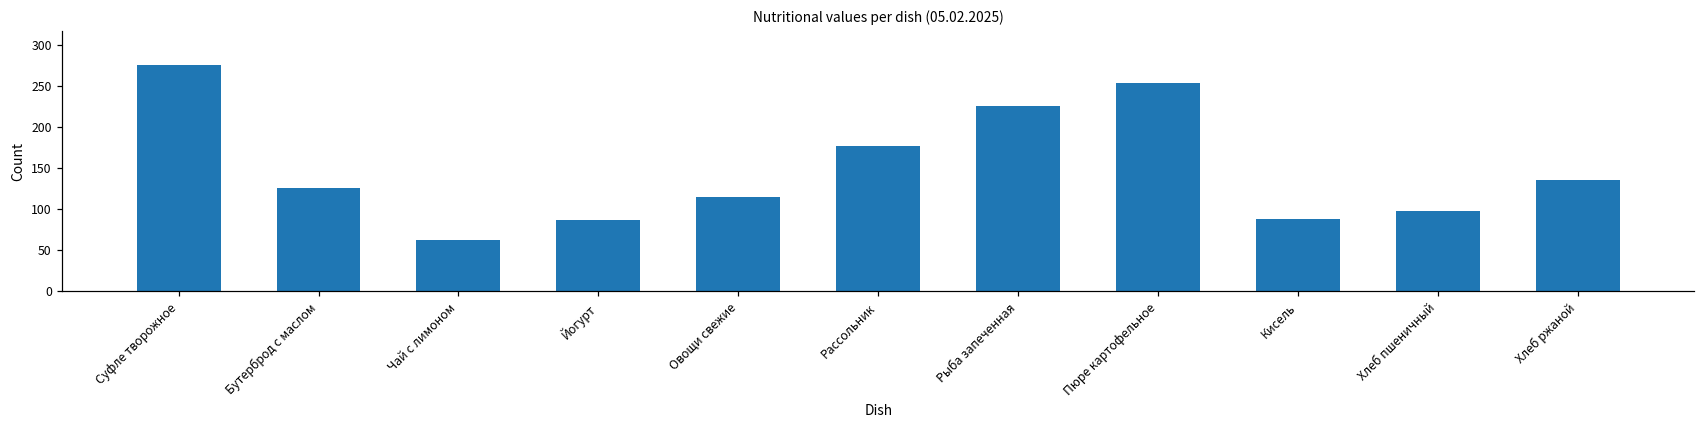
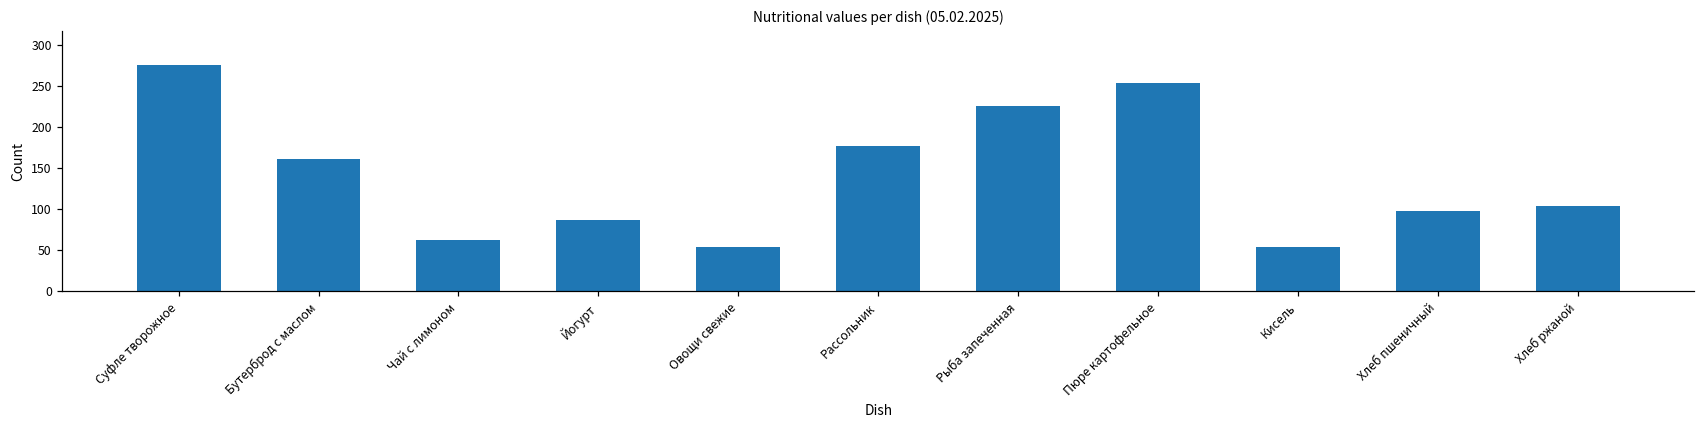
  {
    "Суфле творожное": 280,
-   "Бутерброд с маслом": 130,
+   "Бутерброд с маслом": 160,
    "Чай с лимоном": 60,
    "Йогурт": 90,
-   "Овощи свежие": 110,
+   "Овощи свежие": 50,
    "Рассольник": 180,
    "Рыба запеченная": 230,
    "Пюре картофельное": 250,
-   "Кисель": 90,
+   "Кисель": 50,
    "Хлеб пшеничный": 100,
-   "Хлеб ржаной": 130
+   "Хлеб ржаной": 100
  }
